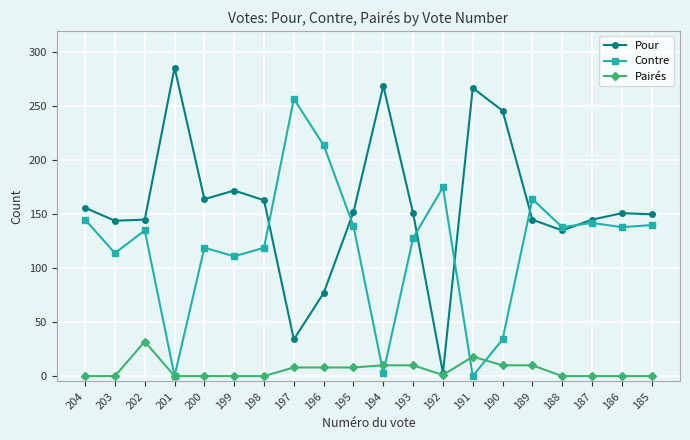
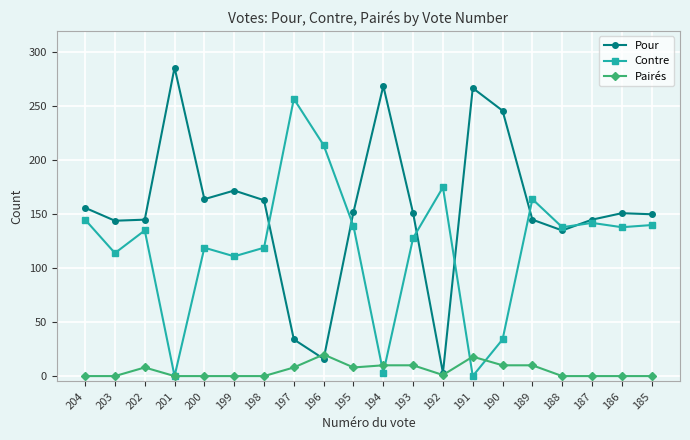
  {
    "Pour": {
      "204": 156,
      "203": 144,
      "202": 145,
      "201": 286,
      "200": 164,
      "199": 172,
      "198": 163,
      "197": 34,
-     "196": 77,
+     "196": 16,
      "195": 152,
      "194": 269,
      "193": 151,
      "191": 267,
      "190": 246,
      "189": 145,
      "188": 135,
      "187": 145,
      "186": 151,
      "185": 150
    },
    "Contre": {
      "204": 145,
      "203": 114,
      "202": 135,
      "200": 119,
      "199": 111,
      "198": 119,
      "197": 257,
      "196": 214,
      "195": 139,
      "194": 3,
      "193": 128,
      "192": 175,
      "191": 0,
      "190": 34,
      "189": 164,
      "188": 138,
      "187": 142,
      "186": 138,
      "185": 140
    },
    "Pairés": {
      "204": 0,
      "203": 0,
-     "202": 32,
+     "202": 8,
      "200": 0,
      "199": 0,
      "198": 0,
      "197": 8,
-     "196": 8,
+     "196": 20,
      "195": 8,
      "194": 10,
      "193": 10,
      "191": 18,
      "190": 10,
      "189": 10,
      "188": 0,
      "187": 0,
      "186": 0,
      "185": 0
    }
  }
